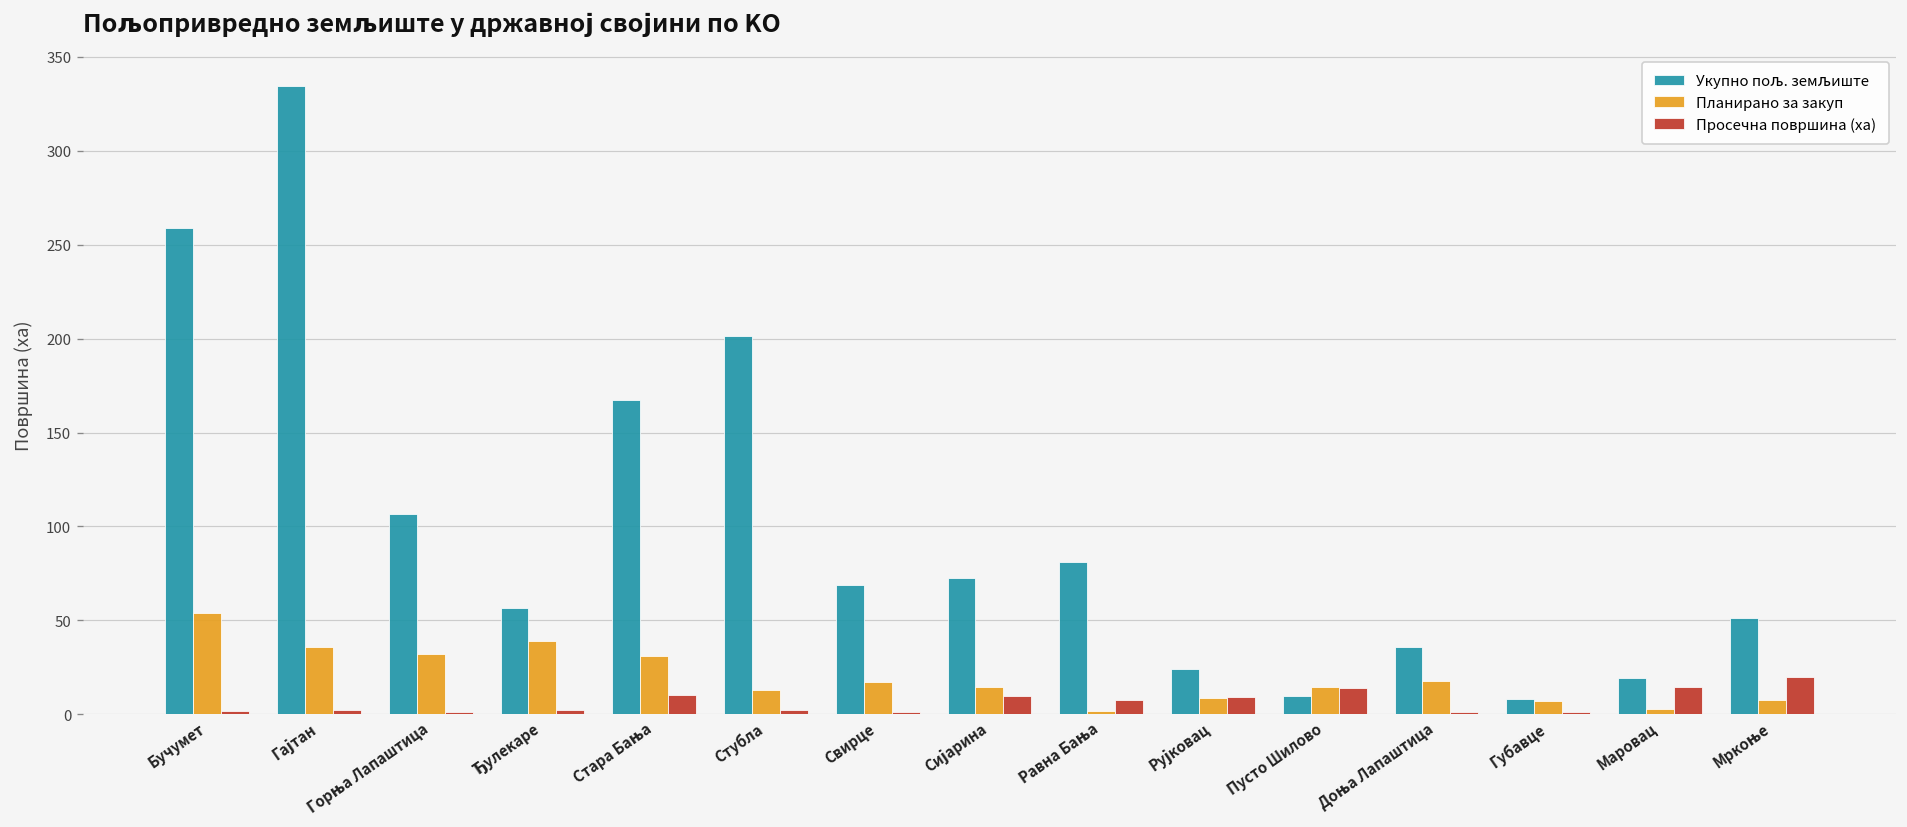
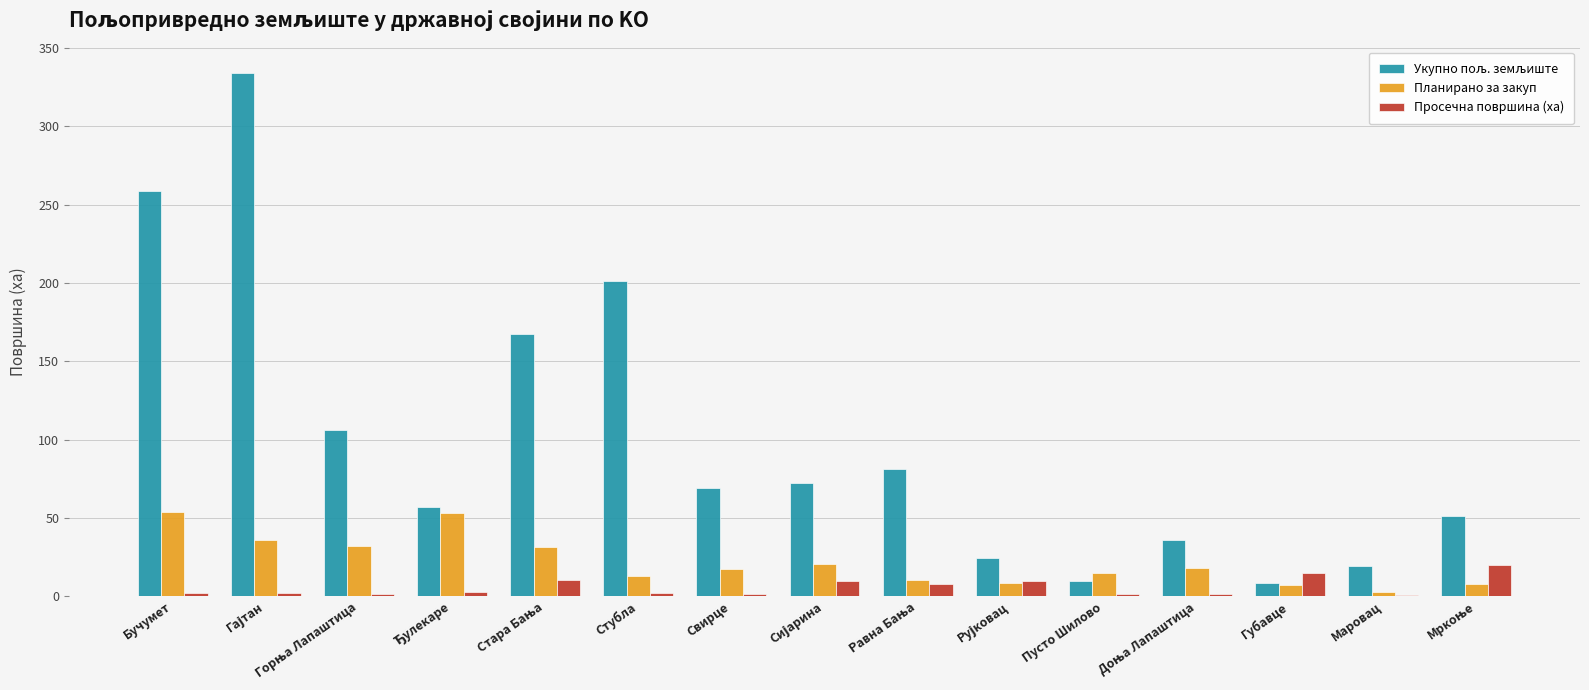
  {
    "Укупно пољ. земљиште": {
      "Бучумет": 259,
      "Гајтан": 334,
      "Горња Лапаштица": 106,
      "Ђулекаре": 57,
      "Стара Бања": 167,
      "Стубла": 201,
      "Свирце": 69,
      "Сијарина": 72,
      "Равна Бања": 81,
      "Рујковац": 24,
      "Пусто Шилово": 10,
      "Доња Лапаштица": 36,
      "Губавце": 8,
      "Маровац": 19,
      "Мркоње": 51
    },
    "Планирано за закуп": {
      "Бучумет": 54,
      "Гајтан": 36,
      "Горња Лапаштица": 32,
-     "Ђулекаре": 39,
+     "Ђулекаре": 53,
      "Стара Бања": 31,
      "Стубла": 13,
      "Свирце": 17,
-     "Сијарина": 15,
-     "Равна Бања": 2,
+     "Сијарина": 21,
+     "Равна Бања": 10,
      "Рујковац": 8,
      "Пусто Шилово": 15,
      "Доња Лапаштица": 18,
      "Губавце": 7,
      "Маровац": 3,
      "Мркоње": 7
    },
    "Просечна површина (ха)": {
      "Бучумет": 2,
      "Гајтан": 2,
      "Ђулекаре": 2,
      "Стара Бања": 10,
      "Стубла": 2,
      "Сијарина": 10,
      "Равна Бања": 8,
      "Рујковац": 9,
-     "Пусто Шилово": 14,
-     "Губавце": 1,
-     "Маровац": 14,
+     "Пусто Шилово": 1,
+     "Губавце": 15,
+     "Маровац": 0,
      "Мркоње": 20
    }
  }
